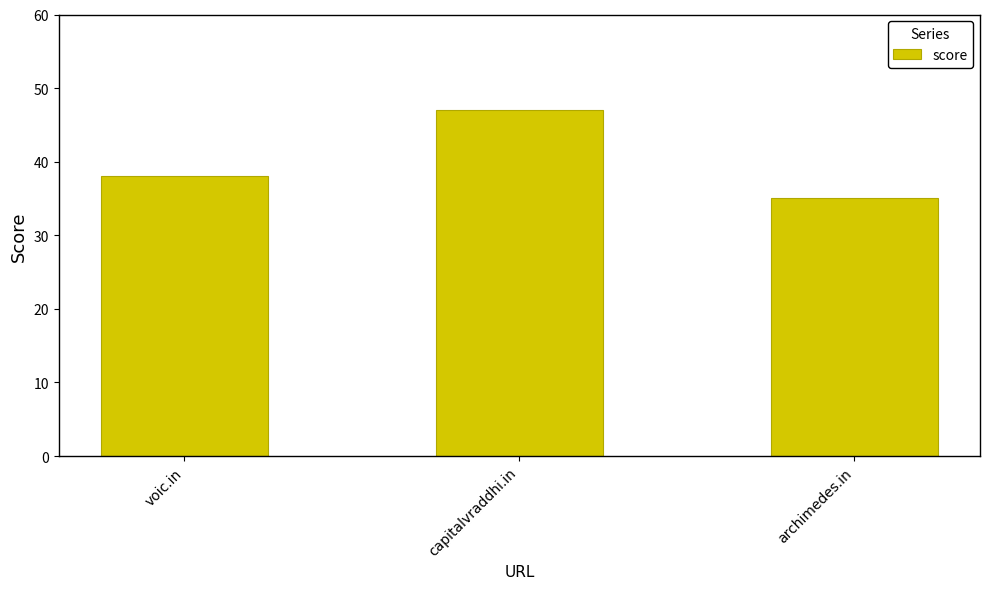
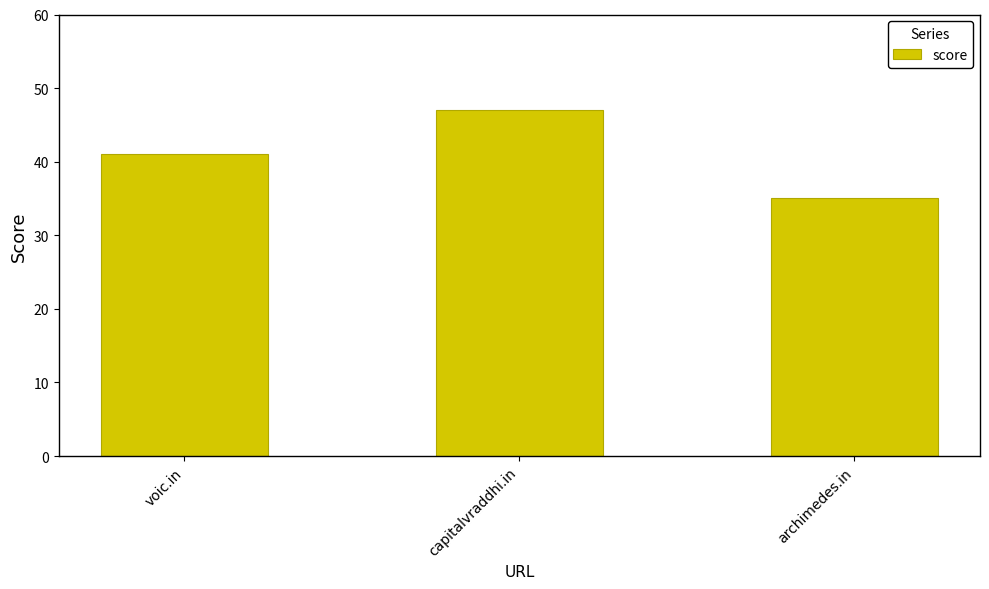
  {
-   "voic.in": 38,
+   "voic.in": 41,
    "capitalvraddhi.in": 47,
    "archimedes.in": 35
  }
